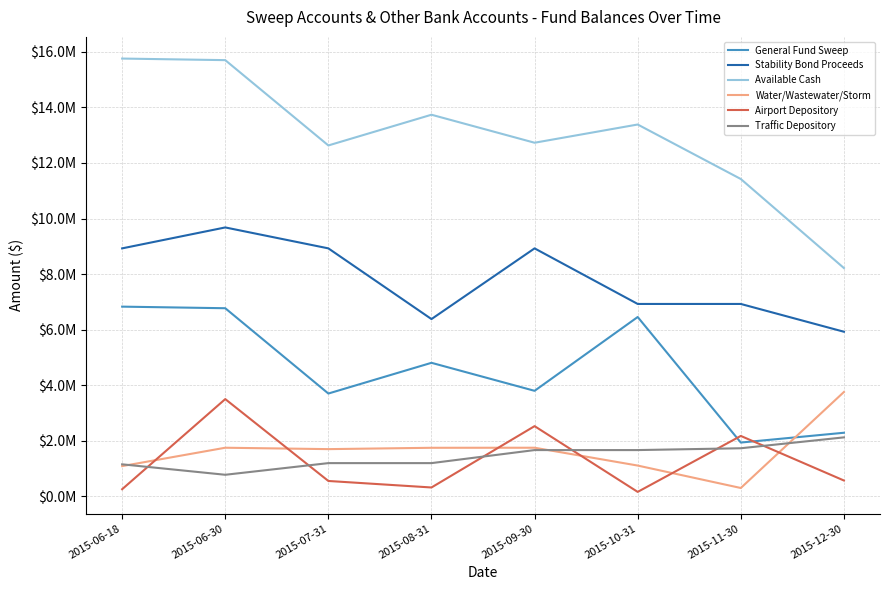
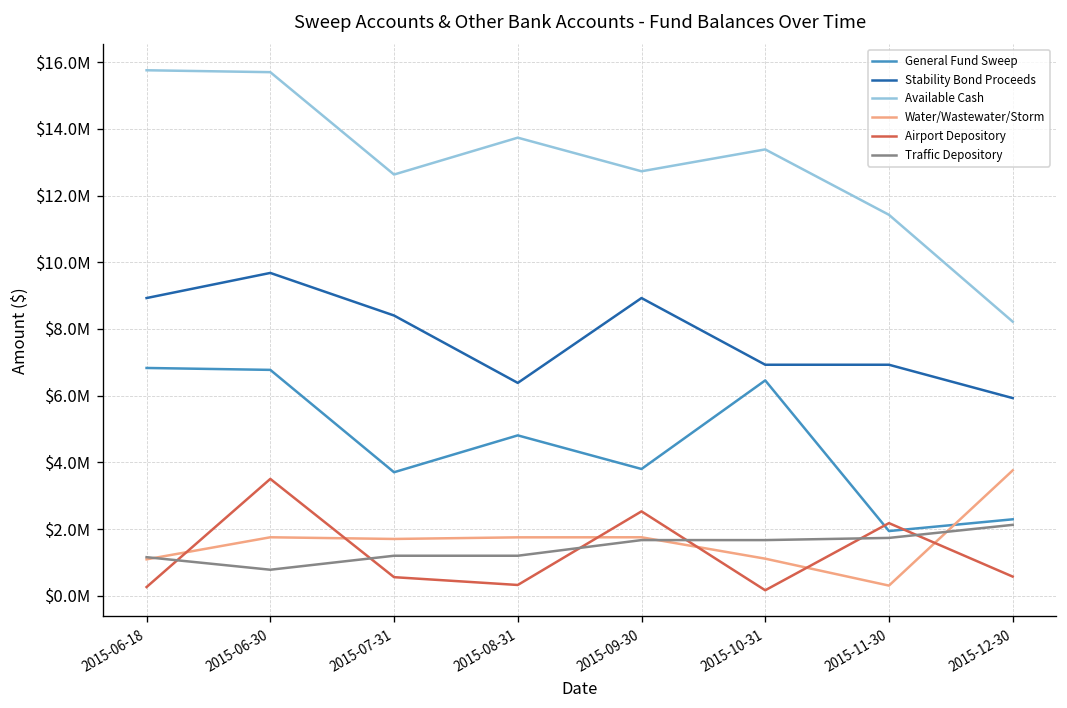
  {
    "General Fund Sweep": {
      "2015-06-18": "$6800000",
      "2015-06-30": "$6800000",
      "2015-07-31": "$3700000",
      "2015-08-31": "$4800000",
      "2015-09-30": "$3800000",
      "2015-10-31": "$6500000",
      "2015-11-30": "$1900000",
      "2015-12-30": "$2300000"
    },
    "Stability Bond Proceeds": {
      "2015-06-18": "$8900000",
      "2015-06-30": "$9700000",
-     "2015-07-31": "$8900000",
+     "2015-07-31": "$8400000",
      "2015-08-31": "$6400000",
      "2015-09-30": "$8900000",
      "2015-10-31": "$6900000",
      "2015-11-30": "$6900000",
      "2015-12-30": "$5900000"
    },
    "Available Cash": {
      "2015-06-18": "$15800000",
      "2015-06-30": "$15700000",
      "2015-07-31": "$12600000",
      "2015-08-31": "$13700000",
      "2015-09-30": "$12700000",
      "2015-10-31": "$13400000",
      "2015-11-30": "$11400000",
      "2015-12-30": "$8200000"
    },
    "Water/Wastewater/Storm": {
      "2015-06-30": "$1800000",
      "2015-07-31": "$1700000",
      "2015-08-31": "$1800000",
      "2015-10-31": "$1100000",
      "2015-11-30": "$300000",
      "2015-12-30": "$3800000"
    },
    "Airport Depository": {
      "2015-06-18": "$300000",
      "2015-06-30": "$3500000",
      "2015-07-31": "$600000",
      "2015-08-31": "$300000",
      "2015-09-30": "$2500000",
      "2015-10-31": "$200000",
      "2015-11-30": "$2200000",
      "2015-12-30": "$600000"
    },
    "Traffic Depository": {
      "2015-06-30": "$800000",
      "2015-07-31": "$1200000",
      "2015-08-31": "$1200000",
      "2015-10-31": "$1700000",
      "2015-11-30": "$1700000",
      "2015-12-30": "$2100000"
    }
  }
